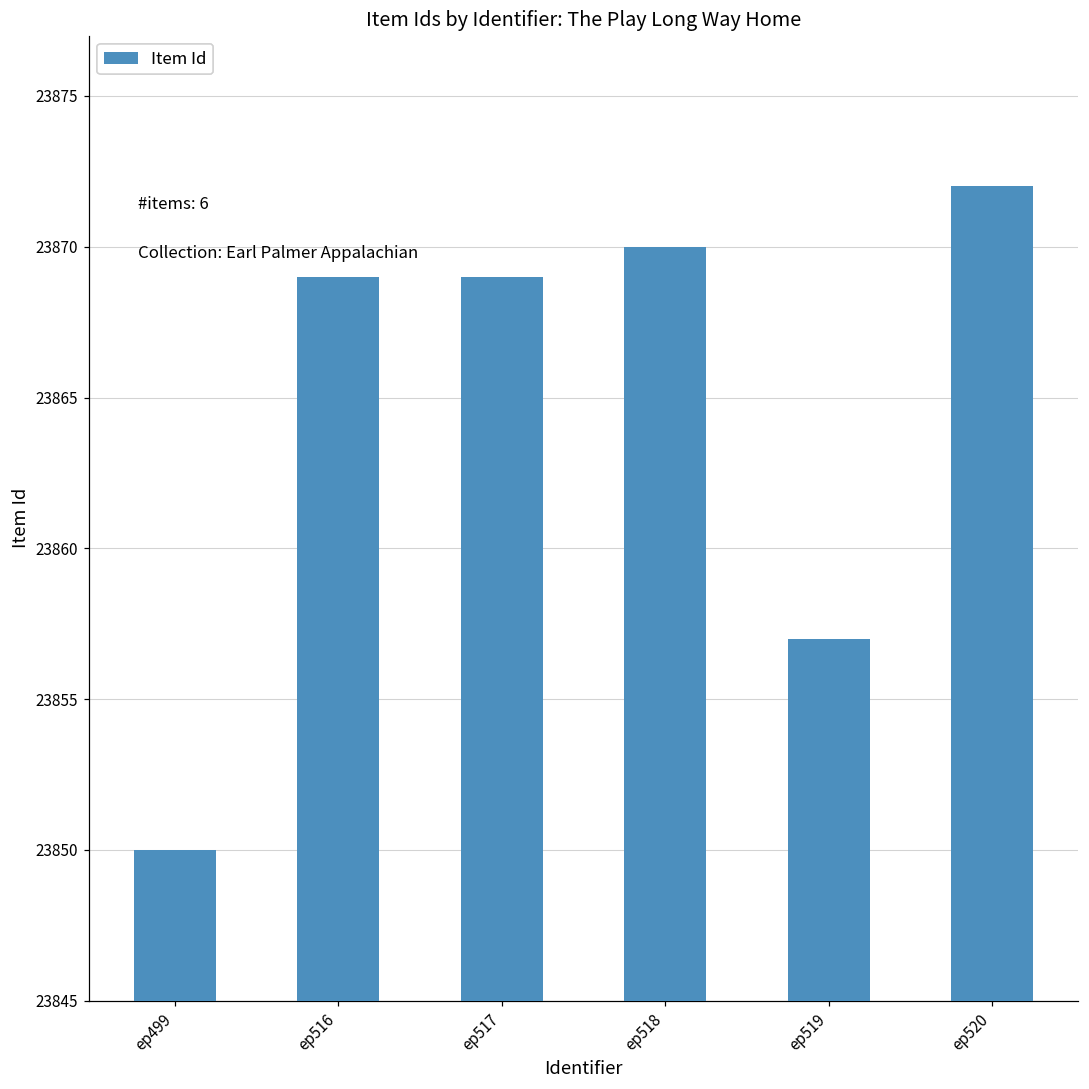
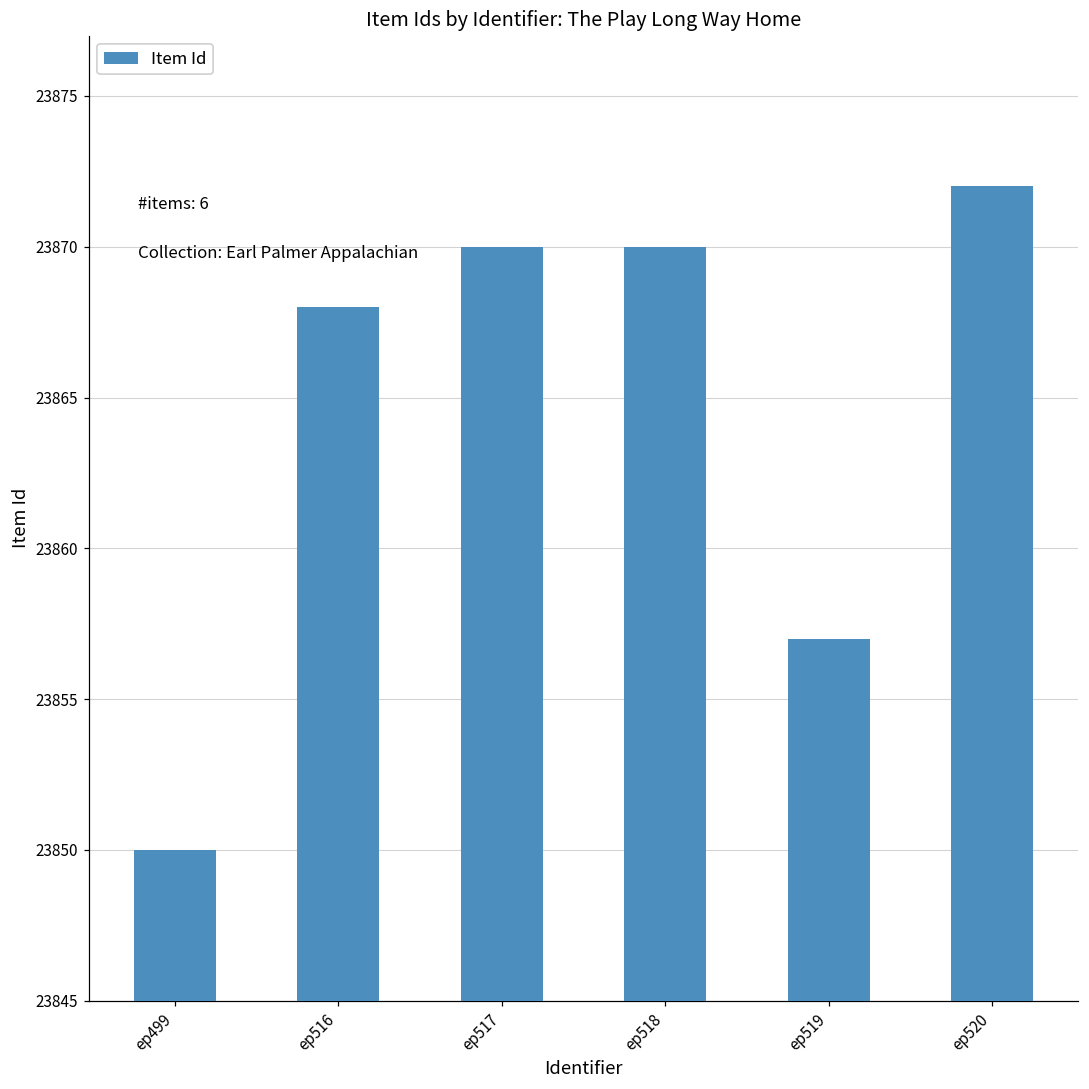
  {
    "ep499": 23850,
-   "ep516": 23869,
-   "ep517": 23869,
+   "ep516": 23868,
+   "ep517": 23870,
    "ep518": 23870,
    "ep519": 23857,
    "ep520": 23872
  }
